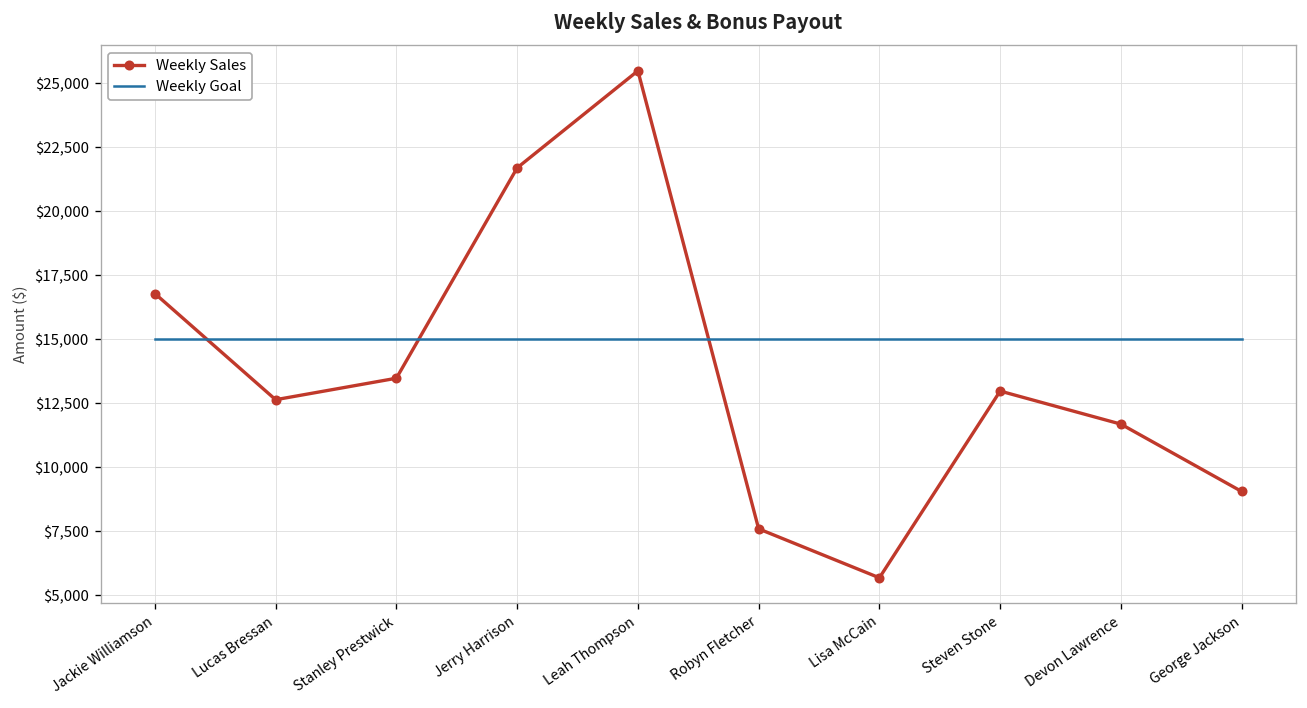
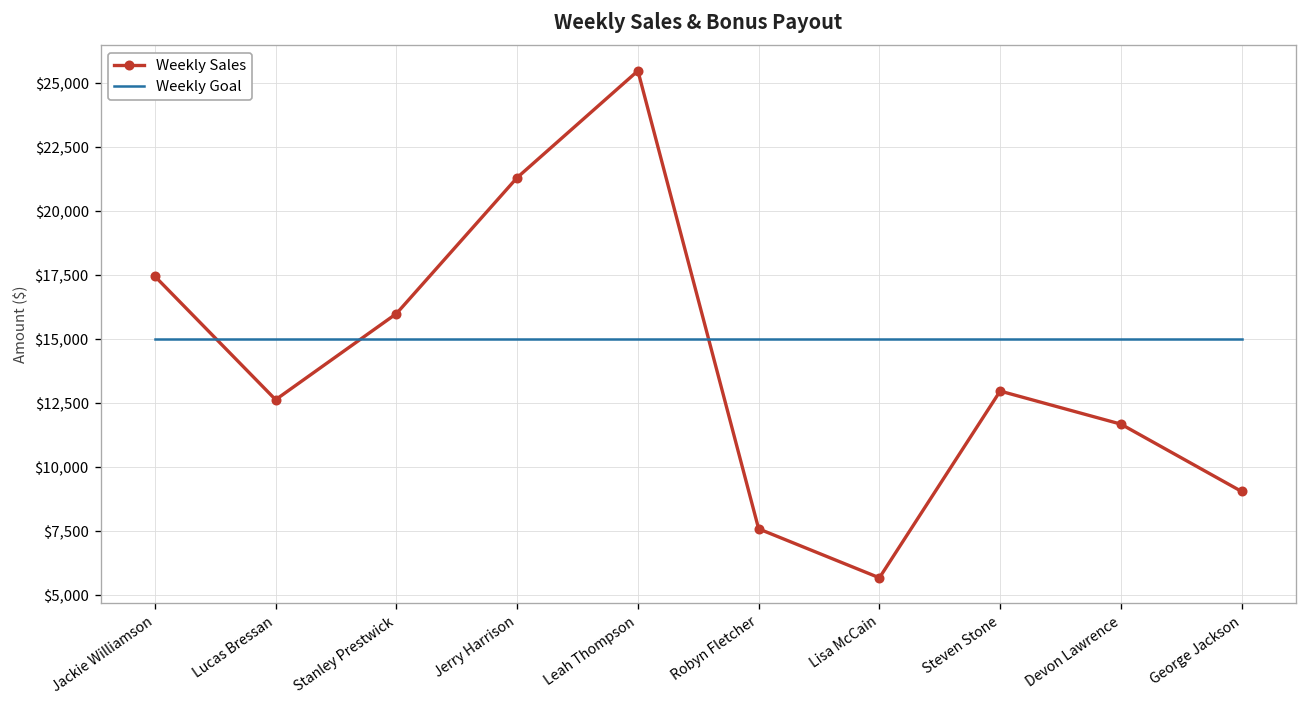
  {
    "Weekly Sales": {
-     "Jackie Williamson": "$16,800",
+     "Jackie Williamson": "$17,500",
      "Lucas Bressan": "$12,600",
-     "Stanley Prestwick": "$13,500",
-     "Jerry Harrison": "$21,700",
+     "Stanley Prestwick": "$16,000",
+     "Jerry Harrison": "$21,300",
      "Leah Thompson": "$25,500",
      "Robyn Fletcher": "$7,600",
      "Lisa McCain": "$5,700",
      "Steven Stone": "$13,000",
      "Devon Lawrence": "$11,700",
      "George Jackson": "$9,100"
    },
    "Weekly Goal": {
      "Jackie Williamson": "$15,000",
      "Lucas Bressan": "$15,000",
      "Stanley Prestwick": "$15,000",
      "Jerry Harrison": "$15,000",
      "Leah Thompson": "$15,000",
      "Robyn Fletcher": "$15,000",
      "Lisa McCain": "$15,000",
      "Steven Stone": "$15,000",
      "Devon Lawrence": "$15,000",
      "George Jackson": "$15,000"
    }
  }
